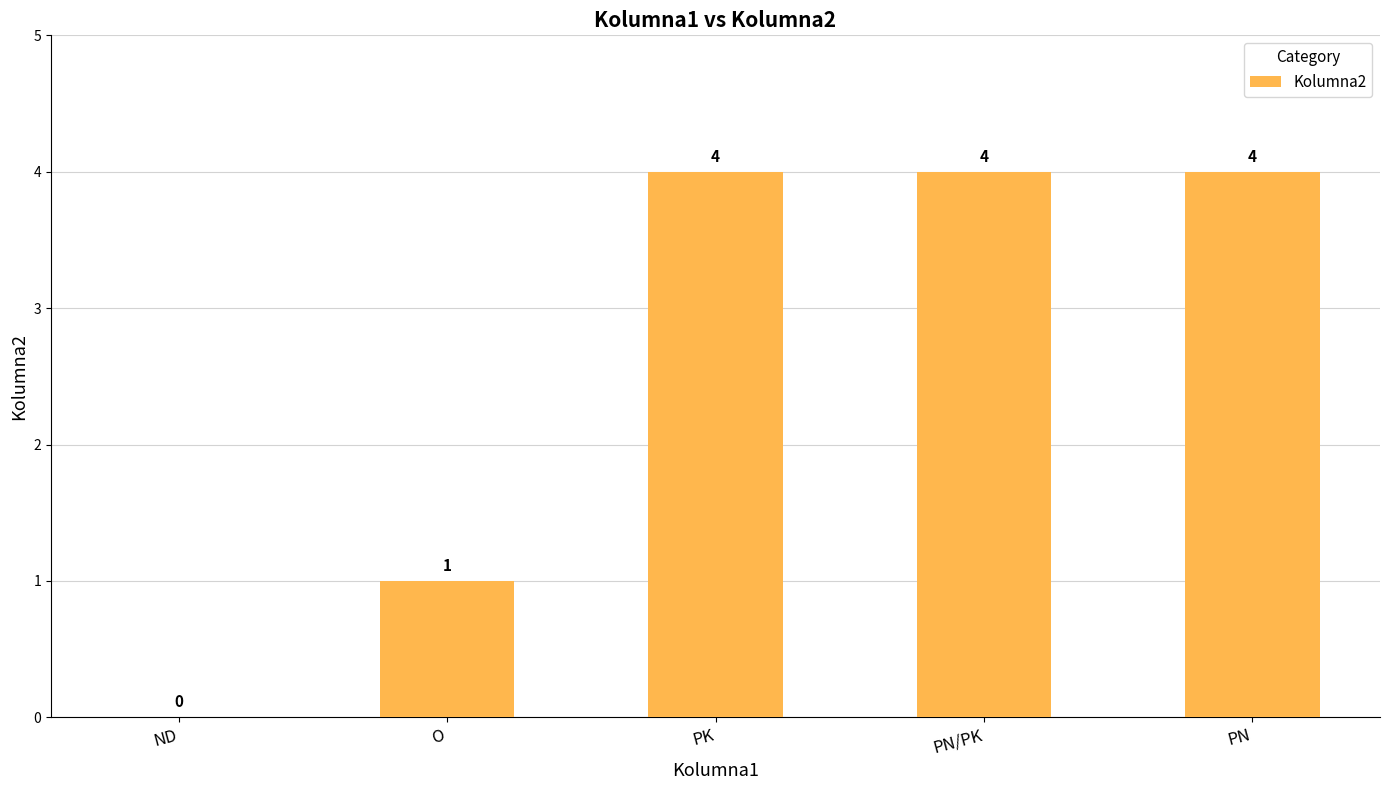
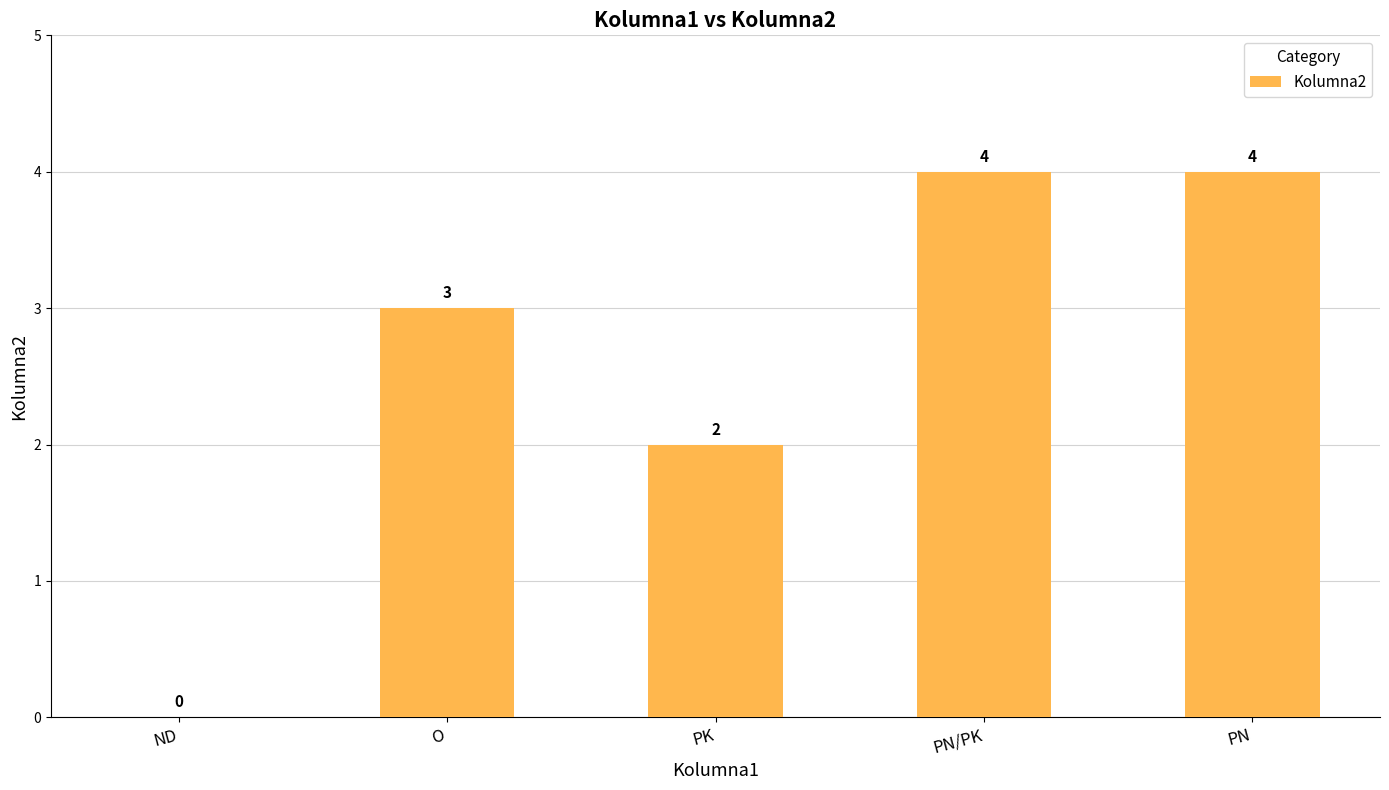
  {
    "ND": 0,
-   "O": 1,
-   "PK": 4,
+   "O": 3,
+   "PK": 2,
    "PN/PK": 4,
    "PN": 4
  }
